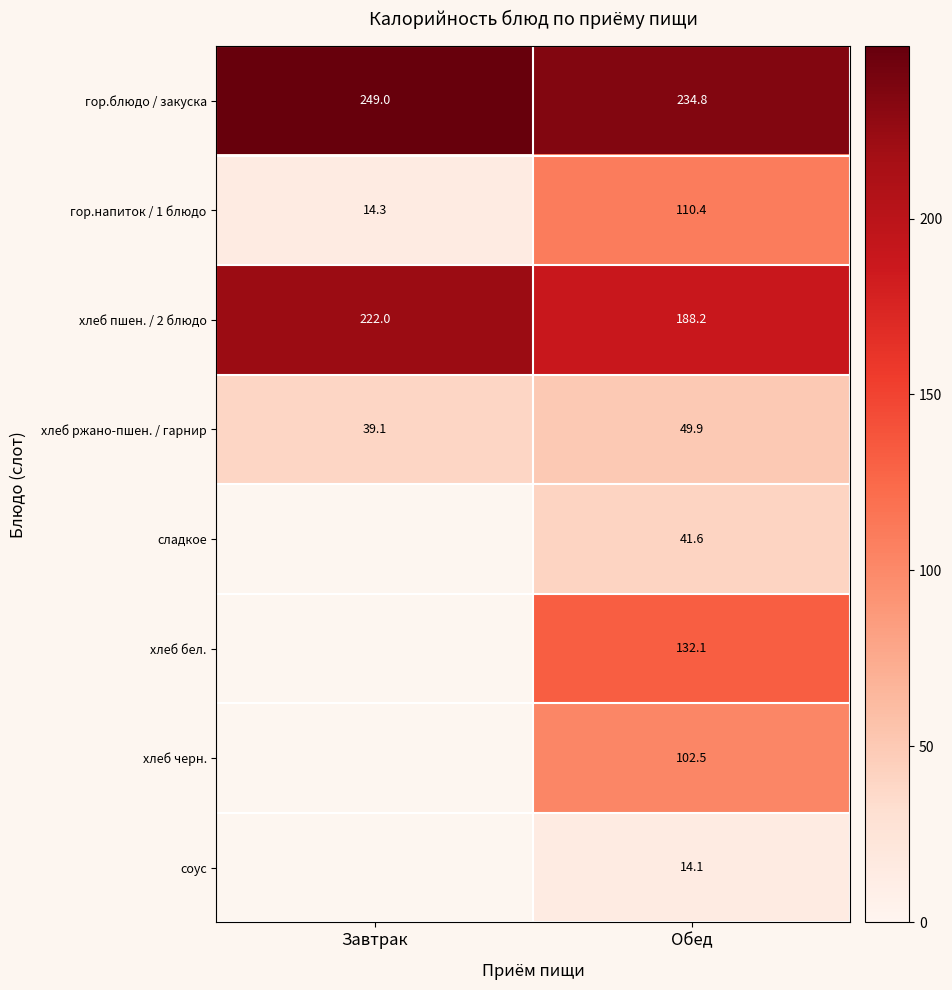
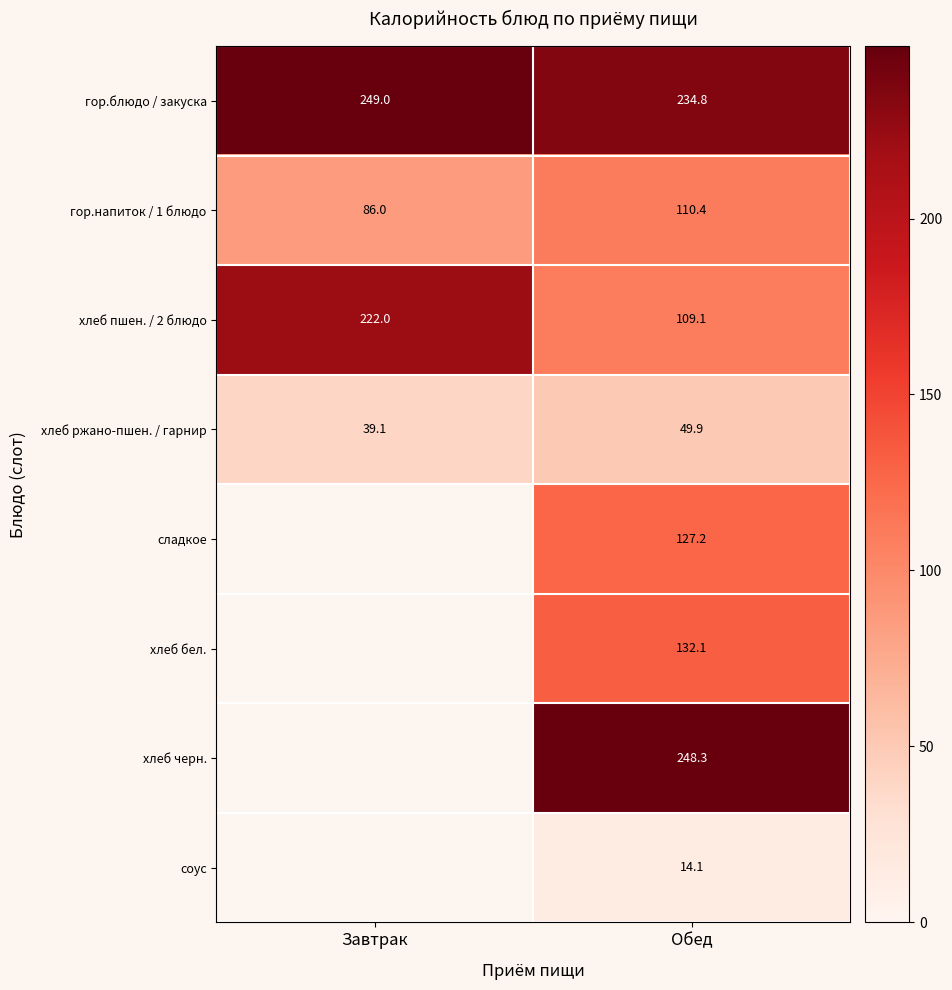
  {
    "гор.блюдо / закуска": {
      "Завтрак": 249.0,
      "Обед": 234.8
    },
    "гор.напиток / 1 блюдо": {
-     "Завтрак": 14.3,
+     "Завтрак": 86.0,
      "Обед": 110.4
    },
    "хлеб пшен. / 2 блюдо": {
      "Завтрак": 222.0,
-     "Обед": 188.2
+     "Обед": 109.1
    },
    "хлеб ржано-пшен. / гарнир": {
      "Завтрак": 39.1,
      "Обед": 49.9
    },
    "сладкое": {
-     "Обед": 41.6
+     "Обед": 127.2
    },
    "хлеб бел.": {
      "Обед": 132.1
    },
    "хлеб черн.": {
-     "Обед": 102.5
+     "Обед": 248.3
    },
    "соус": {
      "Обед": 14.1
    }
  }
